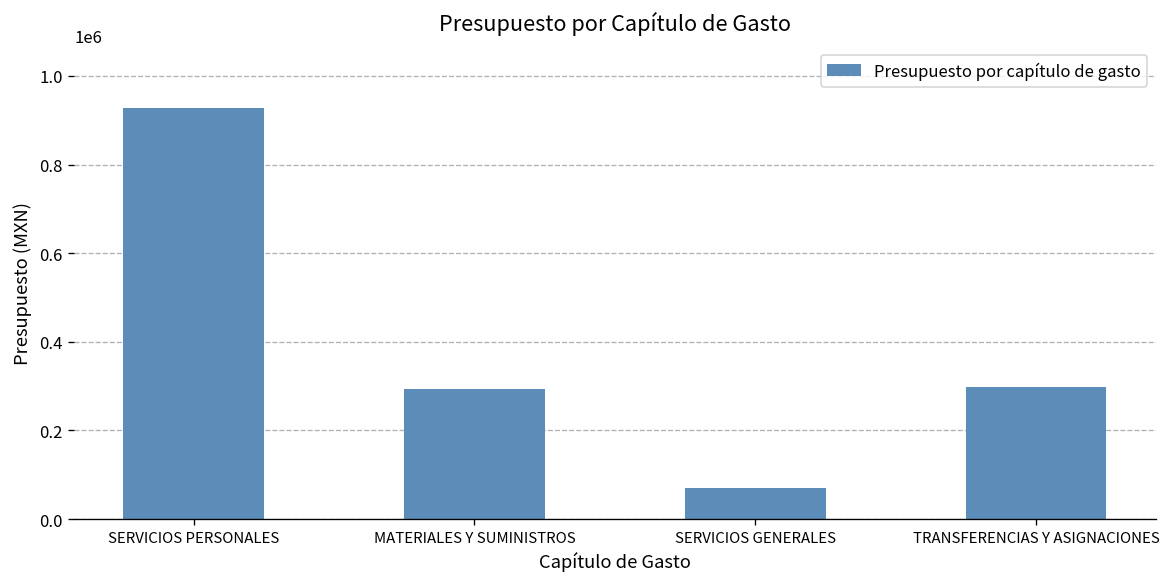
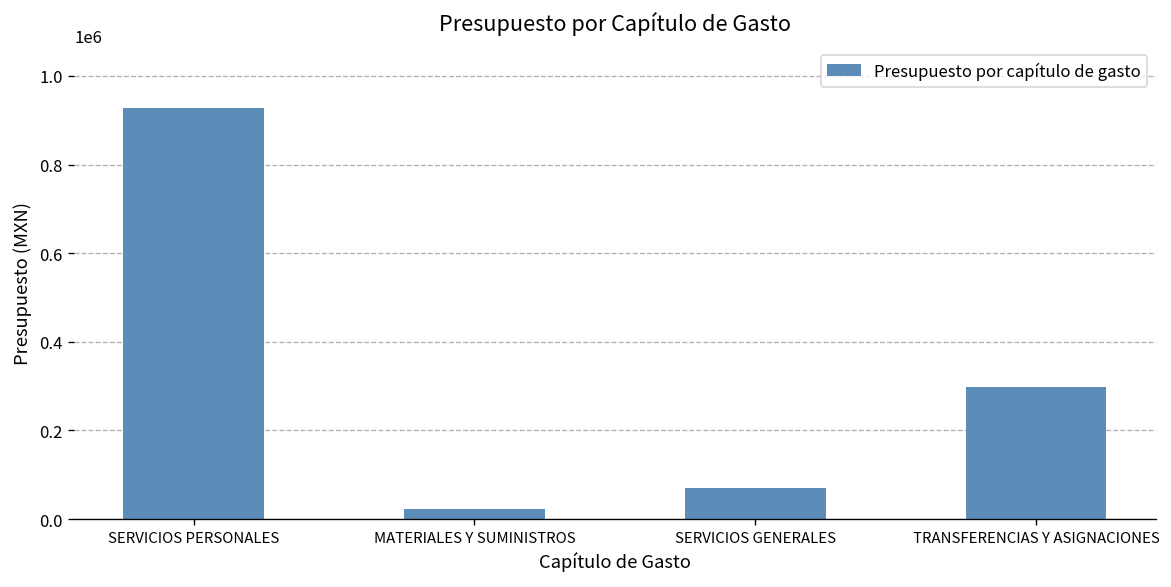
  {
    "SERVICIOS PERSONALES": 930000,
-   "MATERIALES Y SUMINISTROS": 290000,
+   "MATERIALES Y SUMINISTROS": 20000,
    "SERVICIOS GENERALES": 70000,
    "TRANSFERENCIAS Y ASIGNACIONES": 300000
  }
